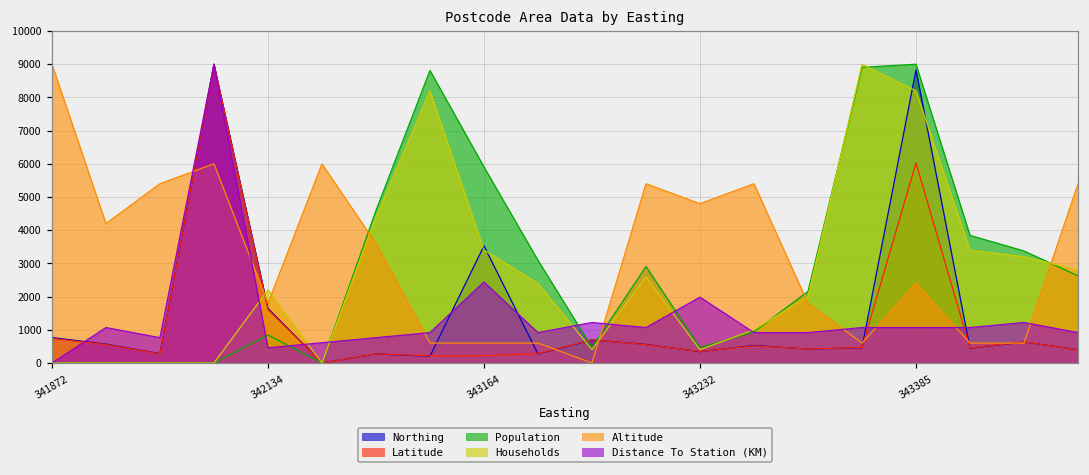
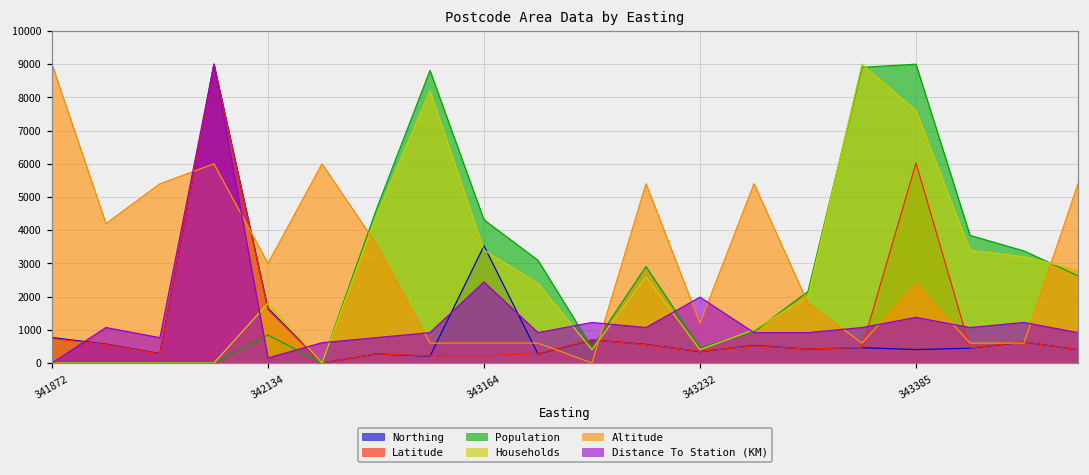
  {
    "Northing": {
      "343164": 3500,
-     "343385": 8800
+     "343385": 400
    },
    "Latitude": {
      "343164": 200,
      "343385": 6000
    },
    "Population": {
      "342134": 800,
-     "343164": 5900,
+     "343164": 4300,
      "343385": 9000
    },
    "Households": {
-     "342134": 2200,
+     "342134": 1800,
      "343164": 3400,
-     "343385": 8200
+     "343385": 7600
    },
    "Altitude": {
      "341872": 9000,
-     "342134": 1800,
+     "342134": 3000,
      "343164": 600,
-     "343232": 4800,
+     "343232": 1200,
      "343385": 2400
    },
    "Distance To Station (KM)": {
-     "342134": 500,
+     "342134": 200,
      "343164": 2400,
      "343232": 2000,
-     "343385": 1100
+     "343385": 1400
    }
  }
